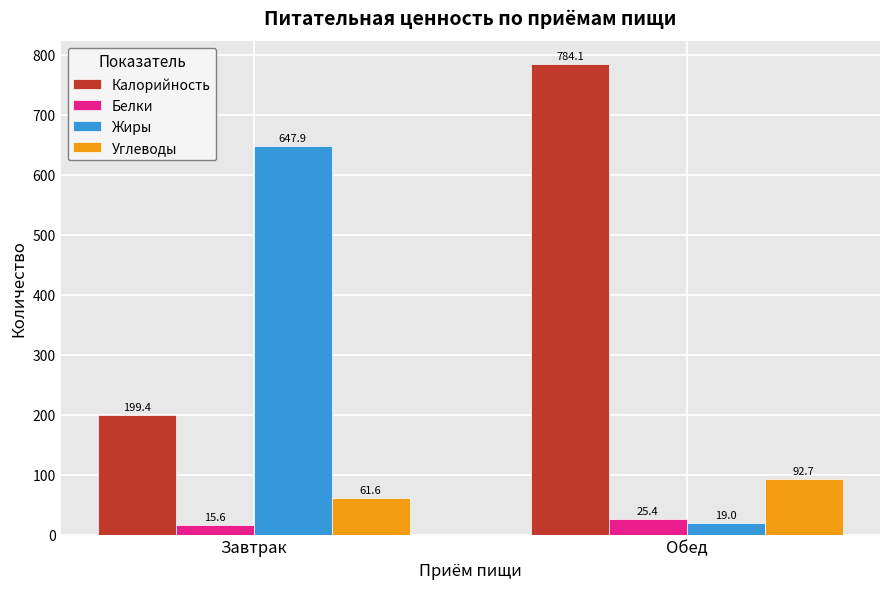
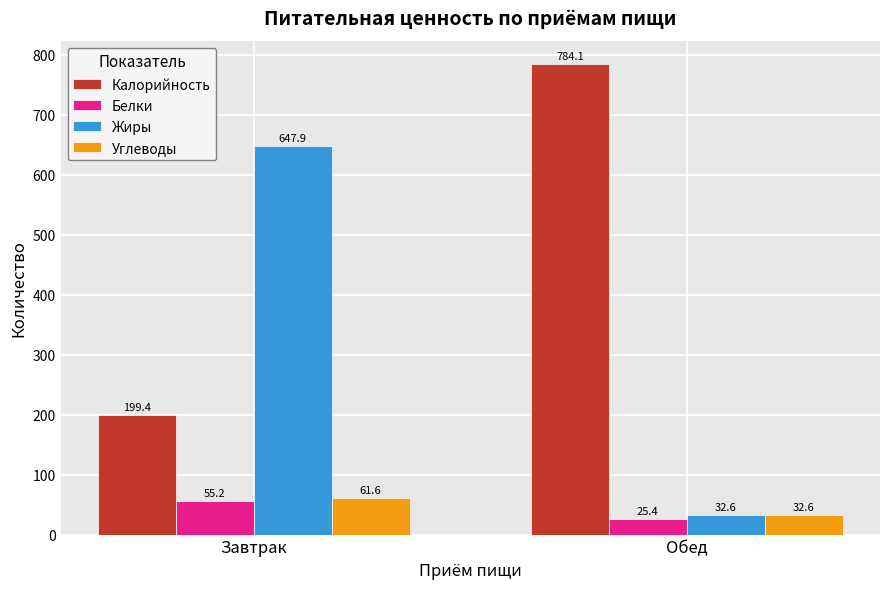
  {
    "Калорийность": {
      "Завтрак": 199.4,
      "Обед": 784.1
    },
    "Белки": {
-     "Завтрак": 15.6,
+     "Завтрак": 55.2,
      "Обед": 25.4
    },
    "Жиры": {
      "Завтрак": 647.9,
-     "Обед": 19.0
+     "Обед": 32.6
    },
    "Углеводы": {
      "Завтрак": 61.6,
-     "Обед": 92.7
+     "Обед": 32.6
    }
  }
